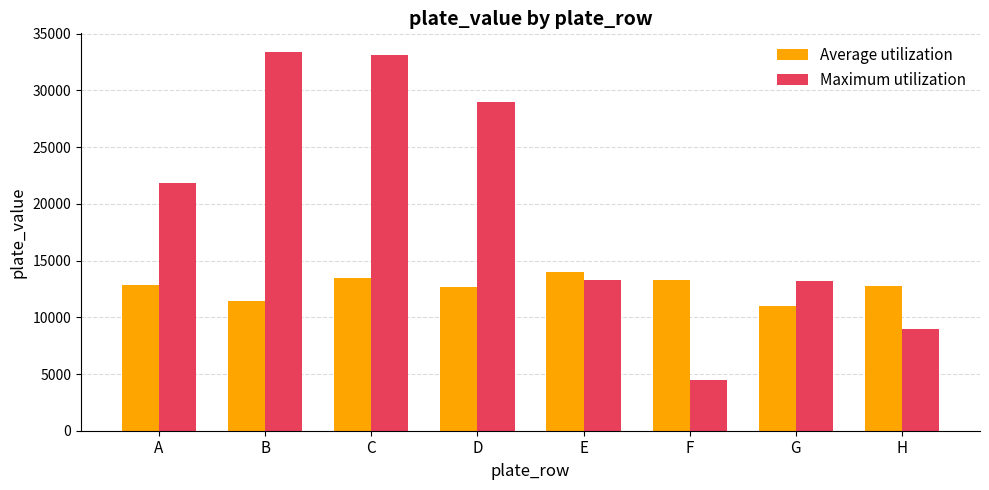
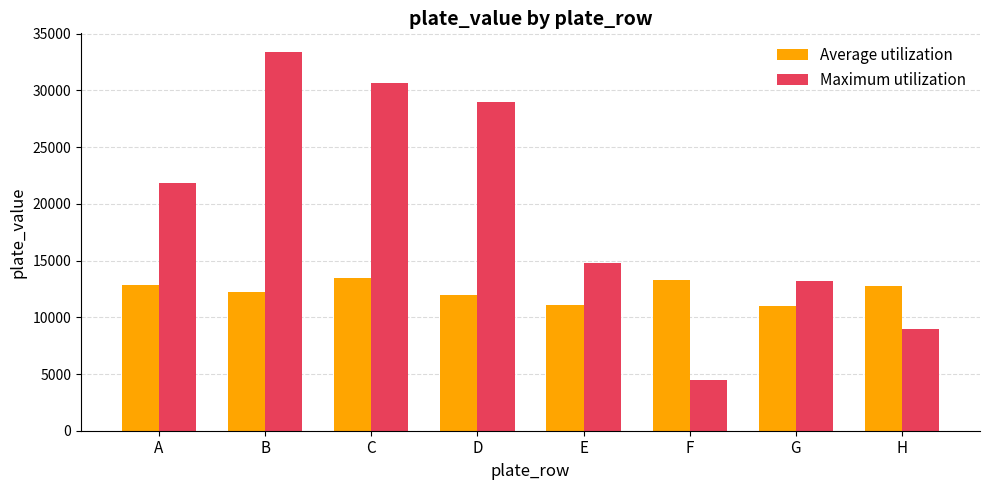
  {
    "Average utilization": {
      "A": 12900,
-     "B": 11400,
+     "B": 12200,
      "C": 13500,
-     "D": 12700,
-     "E": 14000,
+     "D": 12000,
+     "E": 11100,
      "F": 13300,
      "G": 11000,
      "H": 12800
    },
    "Maximum utilization": {
      "A": 21800,
      "B": 33400,
-     "C": 33100,
+     "C": 30600,
      "D": 29000,
-     "E": 13300,
+     "E": 14800,
      "F": 4500,
      "G": 13200,
      "H": 9000
    }
  }
